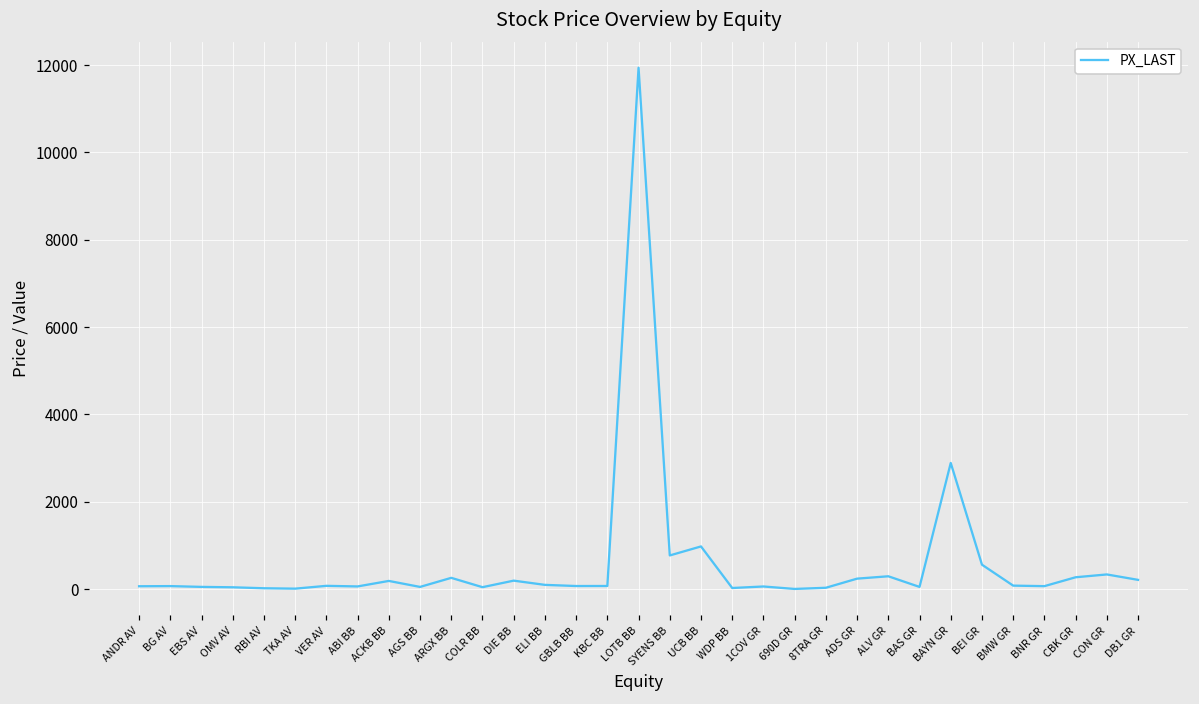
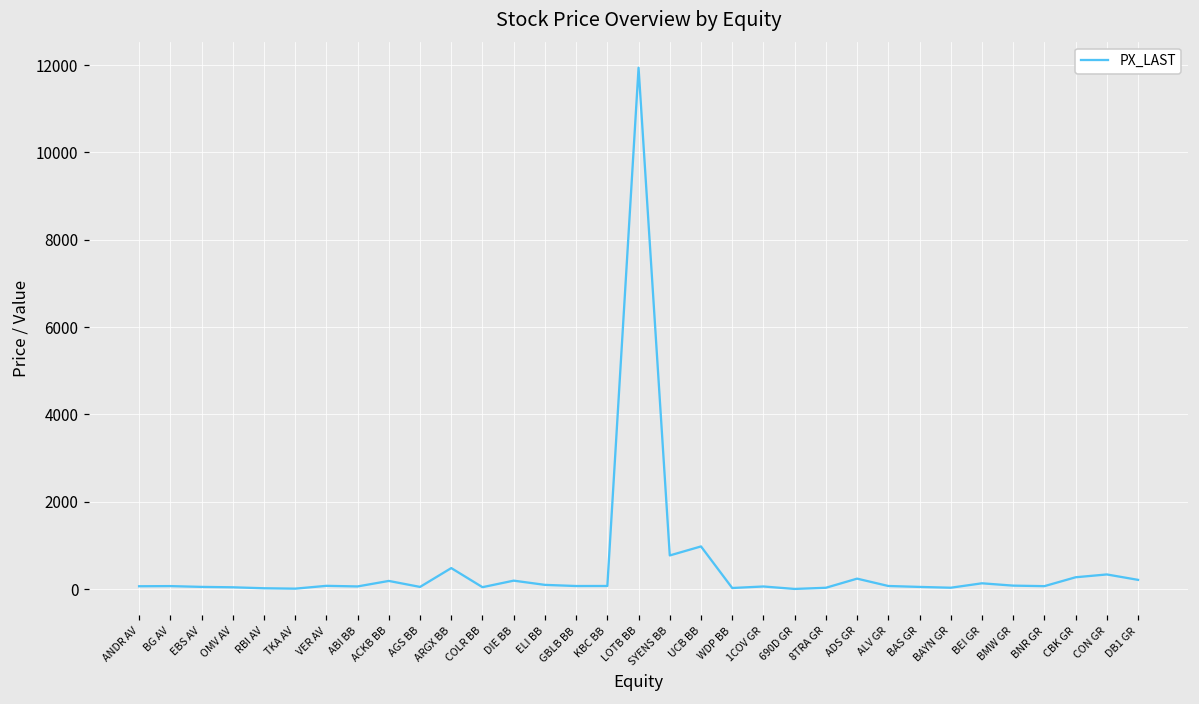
  {
    "ANDR AV": 100,
    "BG AV": 100,
    "EBS AV": 0,
    "OMV AV": 0,
    "RBI AV": 0,
    "TKA AV": 0,
    "VER AV": 100,
    "ABI BB": 100,
    "ACKB BB": 200,
    "AGS BB": 0,
-   "ARGX BB": 300,
+   "ARGX BB": 500,
    "COLR BB": 0,
    "DIE BB": 200,
    "ELI BB": 100,
    "GBLB BB": 100,
    "KBC BB": 100,
    "LOTB BB": 11900,
    "SYENS BB": 800,
    "UCB BB": 1000,
    "WDP BB": 0,
    "1COV GR": 100,
    "690D GR": 0,
    "8TRA GR": 0,
    "ADS GR": 200,
-   "ALV GR": 300,
+   "ALV GR": 100,
    "BAS GR": 0,
-   "BAYN GR": 2900,
-   "BEI GR": 600,
+   "BAYN GR": 0,
+   "BEI GR": 100,
    "BMW GR": 100,
    "BNR GR": 100,
    "CBK GR": 300,
    "CON GR": 300,
    "DB1 GR": 200
  }
